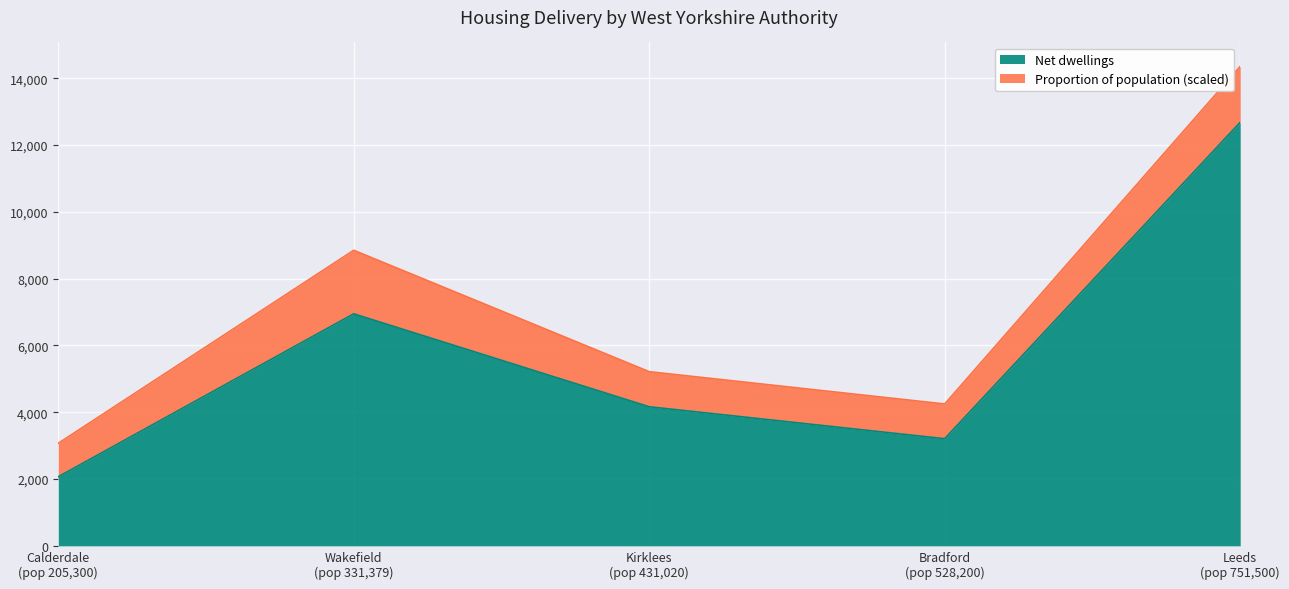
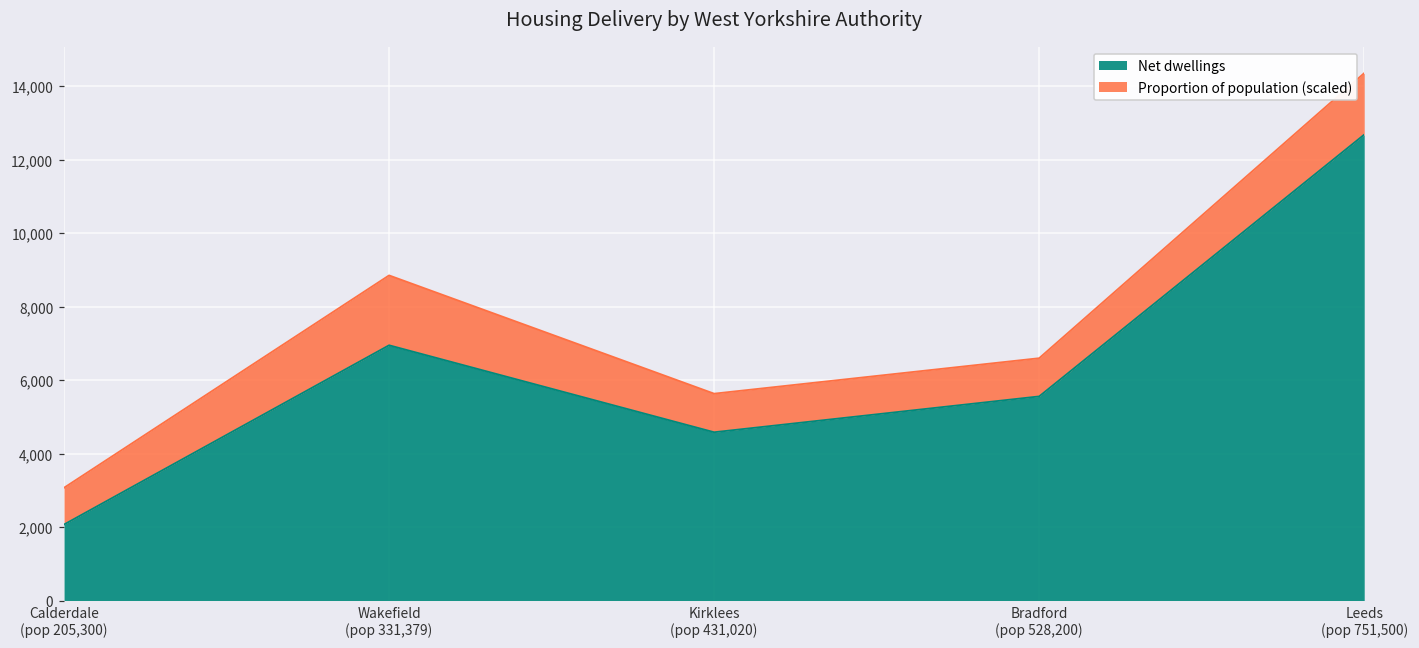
  {
    "Net dwellings": {
      "Calderdale (pop 205,300)": "2,100",
      "Wakefield (pop 331,379)": "6,900",
-     "Kirklees (pop 431,020)": "4,200",
-     "Bradford (pop 528,200)": "3,200",
+     "Kirklees (pop 431,020)": "4,600",
+     "Bradford (pop 528,200)": "5,600",
      "Leeds (pop 751,500)": "12,700"
    },
    "Proportion of population (scaled)": {
      "Calderdale (pop 205,300)": "1,000",
      "Wakefield (pop 331,379)": "1,900",
      "Kirklees (pop 431,020)": "1,100",
      "Bradford (pop 528,200)": "1,000",
      "Leeds (pop 751,500)": "1,700"
    }
  }
